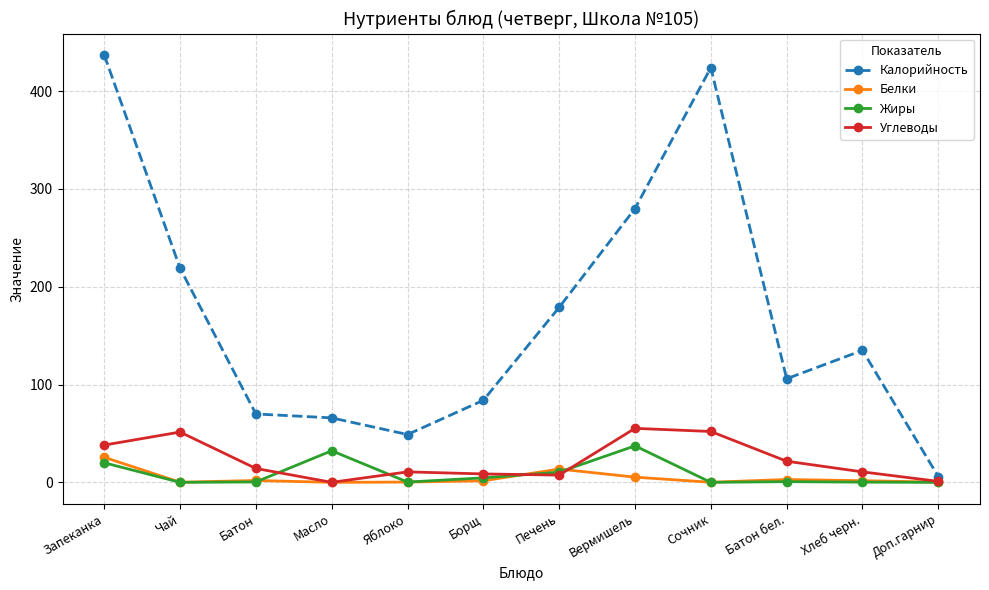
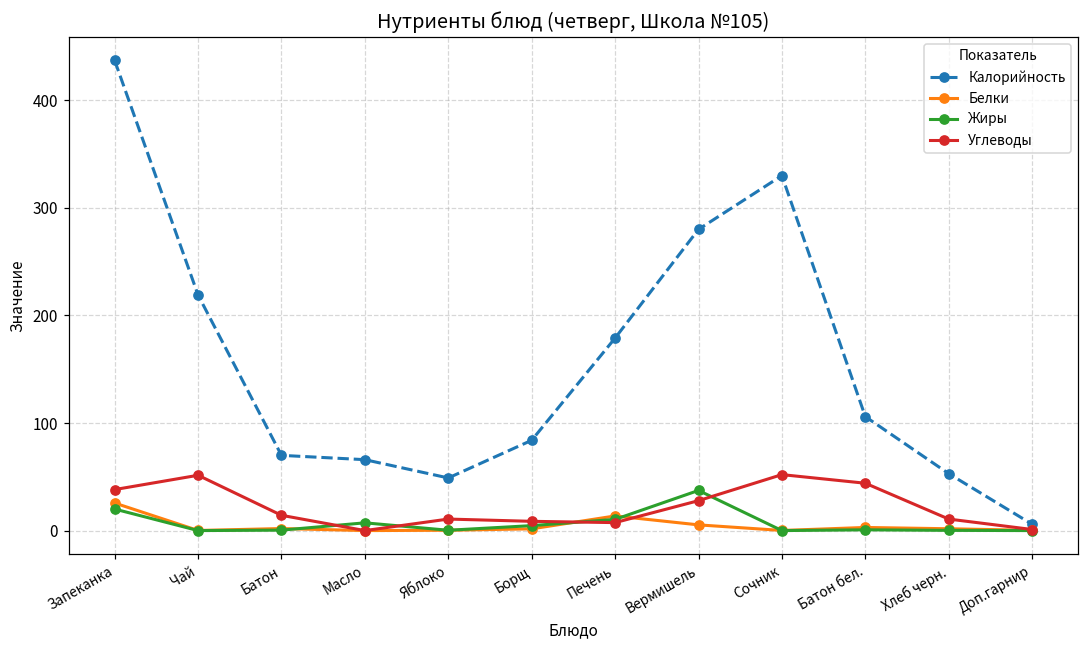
  {
    "Калорийность": {
      "Запеканка": 440,
      "Чай": 220,
      "Батон": 70,
      "Масло": 70,
      "Яблоко": 50,
      "Борщ": 80,
      "Печень": 180,
      "Вермишель": 280,
-     "Сочник": 420,
+     "Сочник": 330,
      "Батон бел.": 110,
-     "Хлеб черн.": 140,
+     "Хлеб черн.": 50,
      "Доп.гарнир": 10
    },
    "Белки": {
      "Запеканка": 30,
      "Борщ": 0,
      "Печень": 10,
      "Вермишель": 10
    },
    "Жиры": {
      "Запеканка": 20,
-     "Масло": 30,
+     "Масло": 10,
      "Борщ": 0,
      "Печень": 10,
      "Вермишель": 40
    },
    "Углеводы": {
      "Запеканка": 40,
      "Чай": 50,
      "Батон": 10,
      "Яблоко": 10,
      "Борщ": 10,
      "Печень": 10,
-     "Вермишель": 60,
+     "Вермишель": 30,
      "Сочник": 50,
-     "Батон бел.": 20,
+     "Батон бел.": 40,
      "Хлеб черн.": 10
    }
  }
